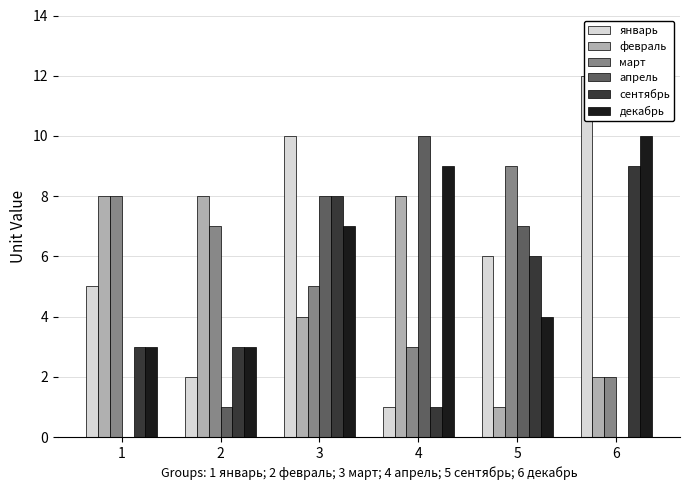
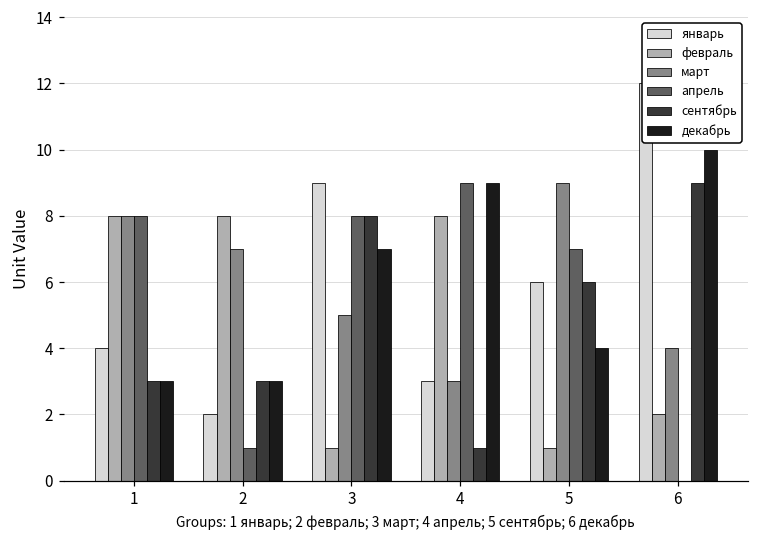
  {
    "январь": {
-     "1": 5,
+     "1": 4,
      "2": 2,
-     "3": 10,
-     "4": 1,
+     "3": 9,
+     "4": 3,
      "5": 6
    },
    "февраль": {
      "1": 8,
      "2": 8,
-     "3": 4,
+     "3": 1,
      "4": 8,
      "5": 1,
      "6": 2
    },
    "март": {
      "1": 8,
      "2": 7,
      "3": 5,
      "4": 3,
      "5": 9,
-     "6": 2
+     "6": 4
    },
    "апрель": {
-     "1": 0,
+     "1": 8,
      "2": 1,
      "3": 8,
-     "4": 10,
+     "4": 9,
      "5": 7,
      "6": 0
    }
  }
